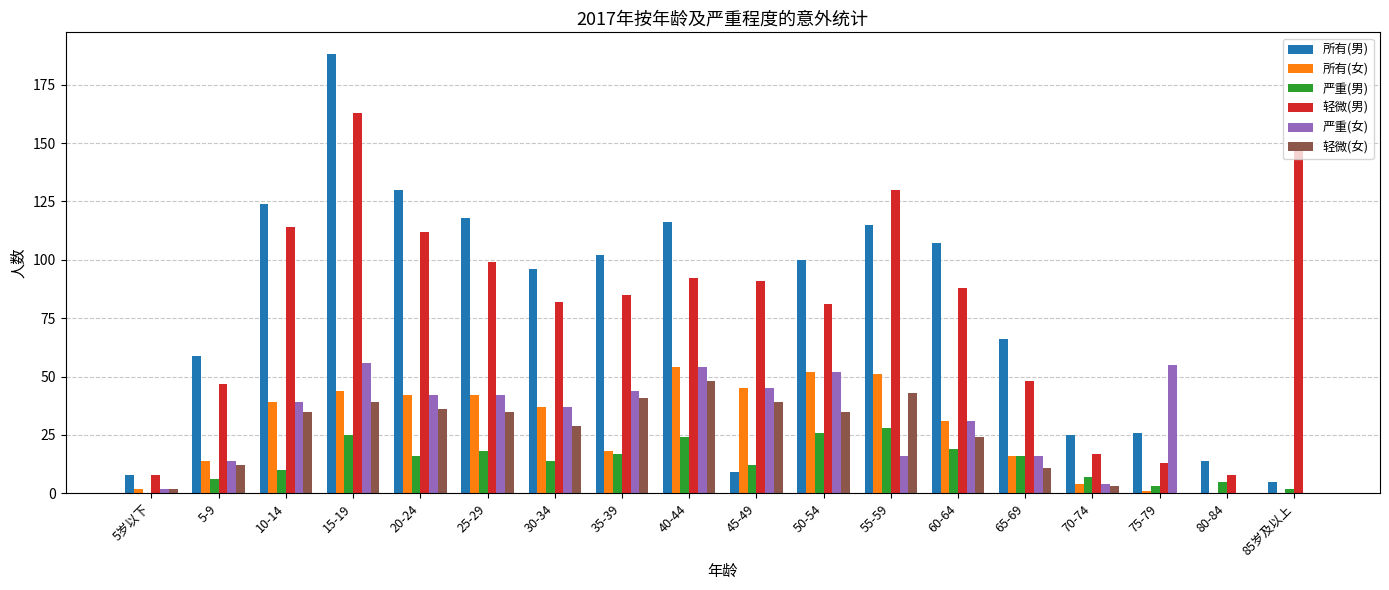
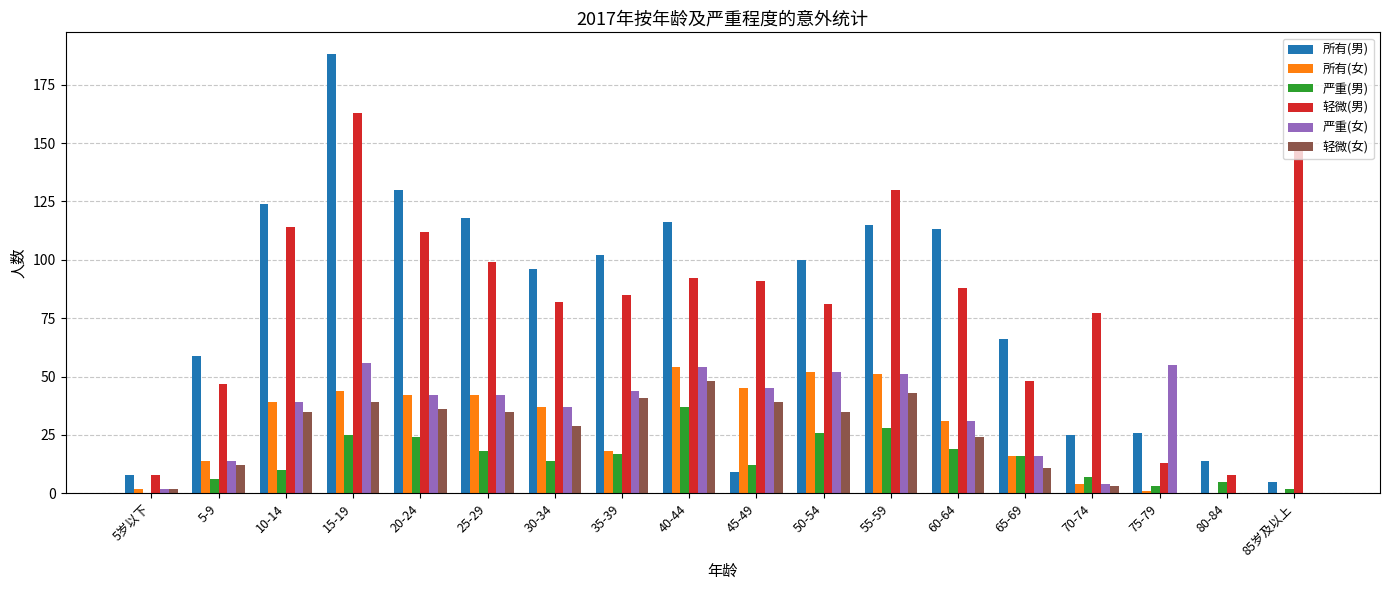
  {
    "所有(男)": {
      "5岁以下": 8,
      "5-9": 59,
      "10-14": 124,
      "15-19": 188,
      "20-24": 130,
      "25-29": 118,
      "30-34": 96,
      "35-39": 102,
      "40-44": 116,
      "45-49": 9,
      "50-54": 100,
      "55-59": 115,
-     "60-64": 107,
+     "60-64": 113,
      "65-69": 66,
      "70-74": 25,
      "75-79": 26,
      "80-84": 14,
      "85岁及以上": 5
    },
    "所有(女)": {
      "5岁以下": 2,
      "5-9": 14,
      "10-14": 39,
      "15-19": 44,
      "20-24": 42,
      "25-29": 42,
      "30-34": 37,
      "35-39": 18,
      "40-44": 54,
      "45-49": 45,
      "50-54": 52,
      "55-59": 51,
      "60-64": 31,
      "65-69": 16,
      "70-74": 4,
      "80-84": 0,
      "85岁及以上": 0
    },
    "严重(男)": {
      "5岁以下": 0,
      "5-9": 6,
      "10-14": 10,
      "15-19": 25,
-     "20-24": 16,
+     "20-24": 24,
      "25-29": 18,
      "30-34": 14,
      "35-39": 17,
-     "40-44": 24,
+     "40-44": 37,
      "45-49": 12,
      "50-54": 26,
      "55-59": 28,
      "60-64": 19,
      "65-69": 16,
      "70-74": 7,
      "75-79": 3,
      "80-84": 5,
      "85岁及以上": 2
    },
    "轻微(男)": {
      "5岁以下": 8,
      "5-9": 47,
      "10-14": 114,
      "15-19": 163,
      "20-24": 112,
      "25-29": 99,
      "30-34": 82,
      "35-39": 85,
      "40-44": 92,
      "45-49": 91,
      "50-54": 81,
      "55-59": 130,
      "60-64": 88,
      "65-69": 48,
-     "70-74": 17,
+     "70-74": 77,
      "75-79": 13,
      "80-84": 8
    },
    "严重(女)": {
      "5岁以下": 2,
      "5-9": 14,
      "10-14": 39,
      "15-19": 56,
      "20-24": 42,
      "25-29": 42,
      "30-34": 37,
      "35-39": 44,
      "40-44": 54,
      "45-49": 45,
      "50-54": 52,
-     "55-59": 16,
+     "55-59": 51,
      "60-64": 31,
      "65-69": 16,
      "70-74": 4,
      "75-79": 55,
      "80-84": 0,
      "85岁及以上": 0
    },
    "轻微(女)": {
      "5岁以下": 2,
      "5-9": 12,
      "10-14": 35,
      "15-19": 39,
      "20-24": 36,
      "25-29": 35,
      "30-34": 29,
      "35-39": 41,
      "40-44": 48,
      "45-49": 39,
      "50-54": 35,
      "55-59": 43,
      "60-64": 24,
      "65-69": 11,
      "70-74": 3,
      "75-79": 0,
      "80-84": 0,
      "85岁及以上": 0
    }
  }
